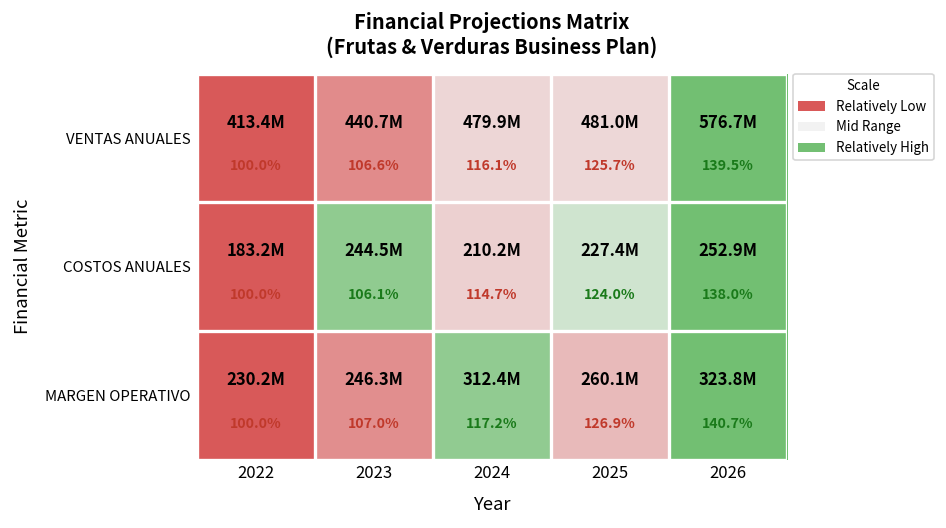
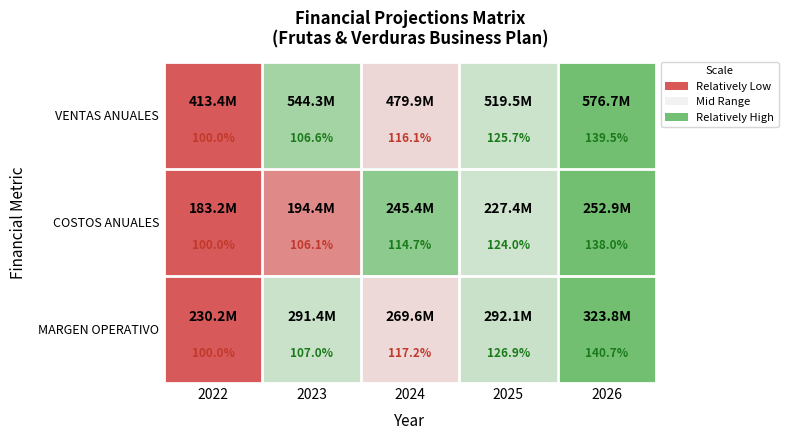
  {
    "VENTAS ANUALES": {
      "2022": "413.4M",
-     "2023": "440.7M",
-     "2025": "481.0M"
+     "2023": "544.3M",
+     "2025": "519.5M"
    },
    "COSTOS ANUALES": {
      "2022": "183.2M",
-     "2023": "244.5M",
-     "2024": "210.2M"
+     "2023": "194.4M",
+     "2024": "245.4M"
    },
    "MARGEN OPERATIVO": {
      "2022": "230.2M",
-     "2023": "246.3M",
-     "2024": "312.4M",
-     "2025": "260.1M"
+     "2023": "291.4M",
+     "2024": "269.6M",
+     "2025": "292.1M"
    }
  }
